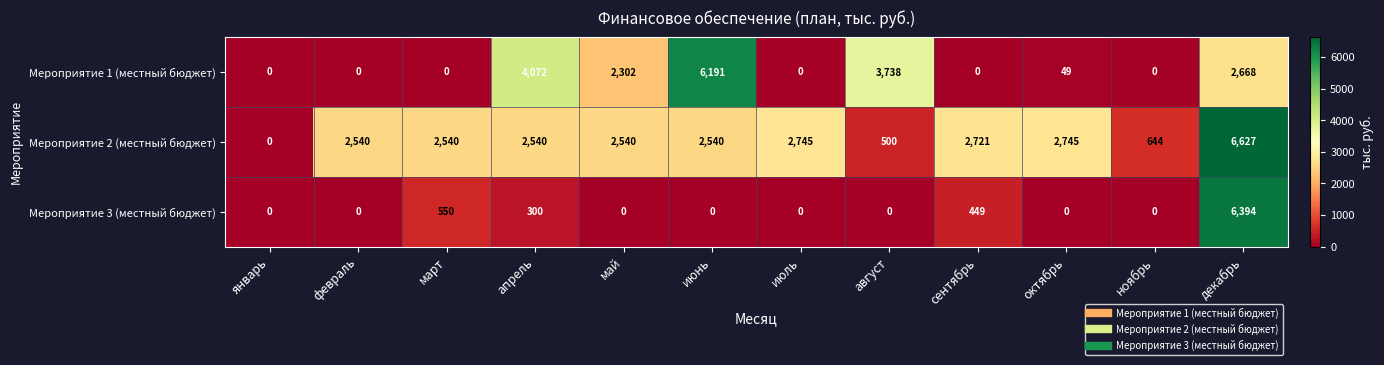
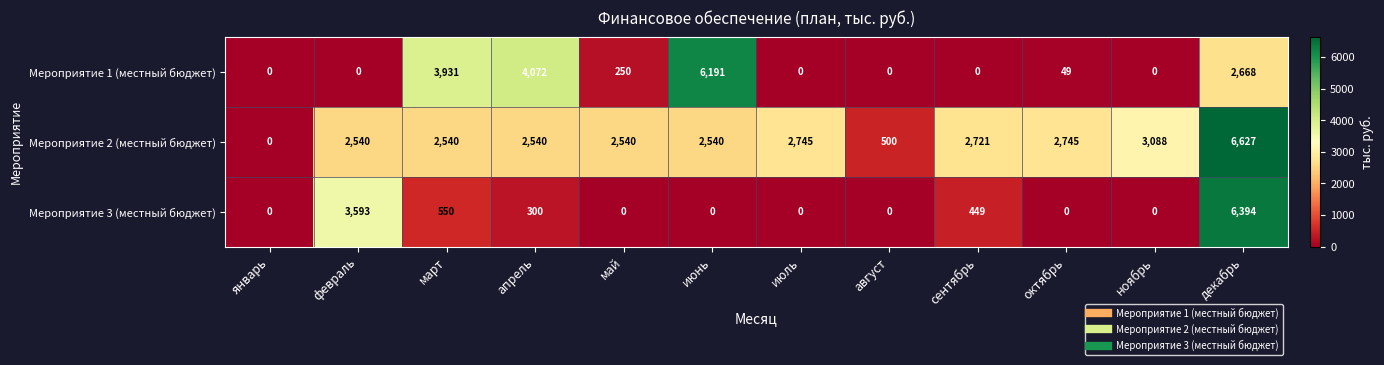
  {
    "Мероприятие 1 (местный бюджет)": {
      "январь": "0",
      "февраль": "0",
-     "март": "0",
+     "март": "3,931",
      "апрель": "4,072",
-     "май": "2,302",
+     "май": "250",
      "июнь": "6,191",
      "июль": "0",
-     "август": "3,738",
+     "август": "0",
      "сентябрь": "0",
      "октябрь": "49",
      "ноябрь": "0",
      "декабрь": "2,668"
    },
    "Мероприятие 2 (местный бюджет)": {
      "январь": "0",
      "февраль": "2,540",
      "март": "2,540",
      "апрель": "2,540",
      "май": "2,540",
      "июнь": "2,540",
      "июль": "2,745",
      "август": "500",
      "сентябрь": "2,721",
      "октябрь": "2,745",
-     "ноябрь": "644",
+     "ноябрь": "3,088",
      "декабрь": "6,627"
    },
    "Мероприятие 3 (местный бюджет)": {
      "январь": "0",
-     "февраль": "0",
+     "февраль": "3,593",
      "март": "550",
      "апрель": "300",
      "май": "0",
      "июнь": "0",
      "июль": "0",
      "август": "0",
      "сентябрь": "449",
      "октябрь": "0",
      "ноябрь": "0",
      "декабрь": "6,394"
    }
  }
